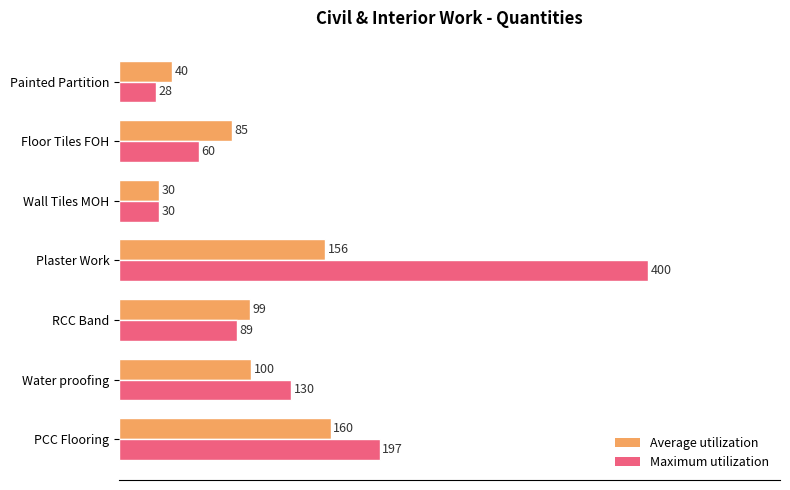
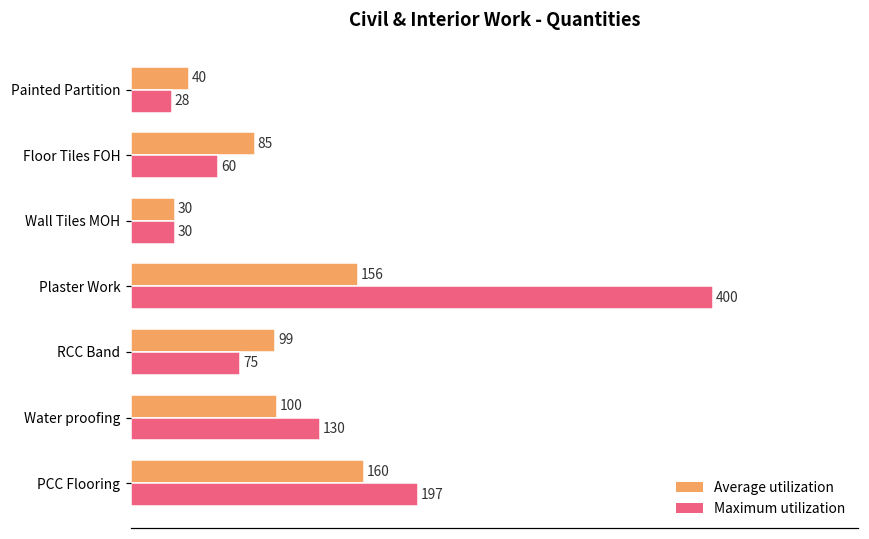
  {
    "Average utilization": {
      "Painted Partition": 40,
      "Floor Tiles FOH": 85,
      "Wall Tiles MOH": 30,
      "Plaster Work": 156,
      "RCC Band": 99,
      "Water proofing": 100,
      "PCC Flooring": 160
    },
    "Maximum utilization": {
      "Painted Partition": 28,
      "Floor Tiles FOH": 60,
      "Wall Tiles MOH": 30,
      "Plaster Work": 400,
-     "RCC Band": 89,
+     "RCC Band": 75,
      "Water proofing": 130,
      "PCC Flooring": 197
    }
  }
